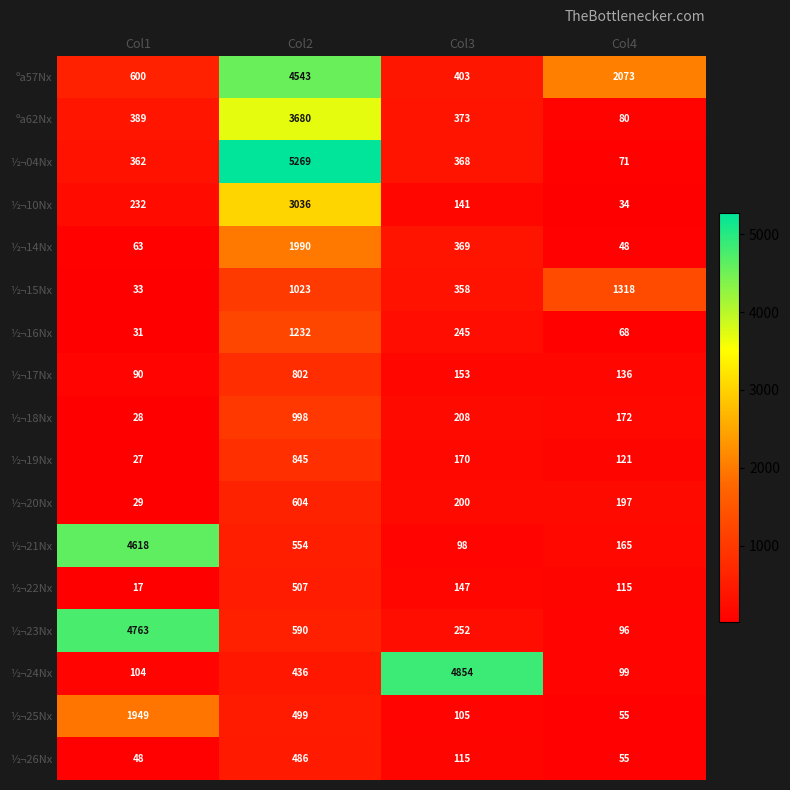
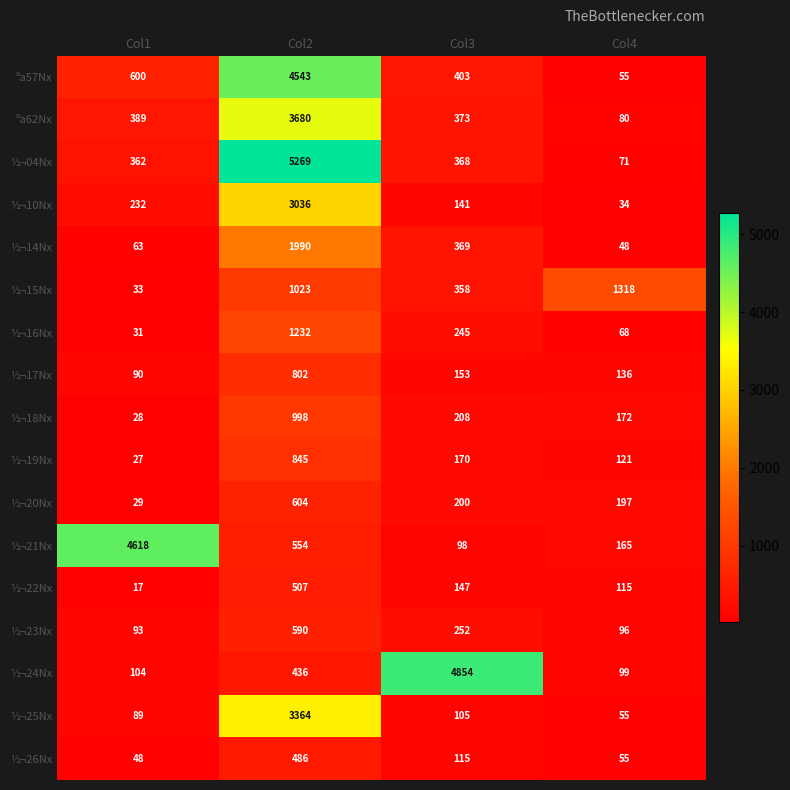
  {
    "ºa57Nx": {
      "Col1": 600,
      "Col2": 4543,
      "Col3": 403,
-     "Col4": 2073
+     "Col4": 55
    },
    "ºa62Nx": {
      "Col1": 389,
      "Col2": 3680,
      "Col3": 373,
      "Col4": 80
    },
    "½¬04Nx": {
      "Col1": 362,
      "Col2": 5269,
      "Col3": 368,
      "Col4": 71
    },
    "½¬10Nx": {
      "Col1": 232,
      "Col2": 3036,
      "Col3": 141,
      "Col4": 34
    },
    "½¬14Nx": {
      "Col1": 63,
      "Col2": 1990,
      "Col3": 369,
      "Col4": 48
    },
    "½¬15Nx": {
      "Col1": 33,
      "Col2": 1023,
      "Col3": 358,
      "Col4": 1318
    },
    "½¬16Nx": {
      "Col1": 31,
      "Col2": 1232,
      "Col3": 245,
      "Col4": 68
    },
    "½¬17Nx": {
      "Col1": 90,
      "Col2": 802,
      "Col3": 153,
      "Col4": 136
    },
    "½¬18Nx": {
      "Col1": 28,
      "Col2": 998,
      "Col3": 208,
      "Col4": 172
    },
    "½¬19Nx": {
      "Col1": 27,
      "Col2": 845,
      "Col3": 170,
      "Col4": 121
    },
    "½¬20Nx": {
      "Col1": 29,
      "Col2": 604,
      "Col3": 200,
      "Col4": 197
    },
    "½¬21Nx": {
      "Col1": 4618,
      "Col2": 554,
      "Col3": 98,
      "Col4": 165
    },
    "½¬22Nx": {
      "Col1": 17,
      "Col2": 507,
      "Col3": 147,
      "Col4": 115
    },
    "½¬23Nx": {
-     "Col1": 4763,
+     "Col1": 93,
      "Col2": 590,
      "Col3": 252,
      "Col4": 96
    },
    "½¬24Nx": {
      "Col1": 104,
      "Col2": 436,
      "Col3": 4854,
      "Col4": 99
    },
    "½¬25Nx": {
-     "Col1": 1949,
-     "Col2": 499,
+     "Col1": 89,
+     "Col2": 3364,
      "Col3": 105,
      "Col4": 55
    },
    "½¬26Nx": {
      "Col1": 48,
      "Col2": 486,
      "Col3": 115,
      "Col4": 55
    }
  }
